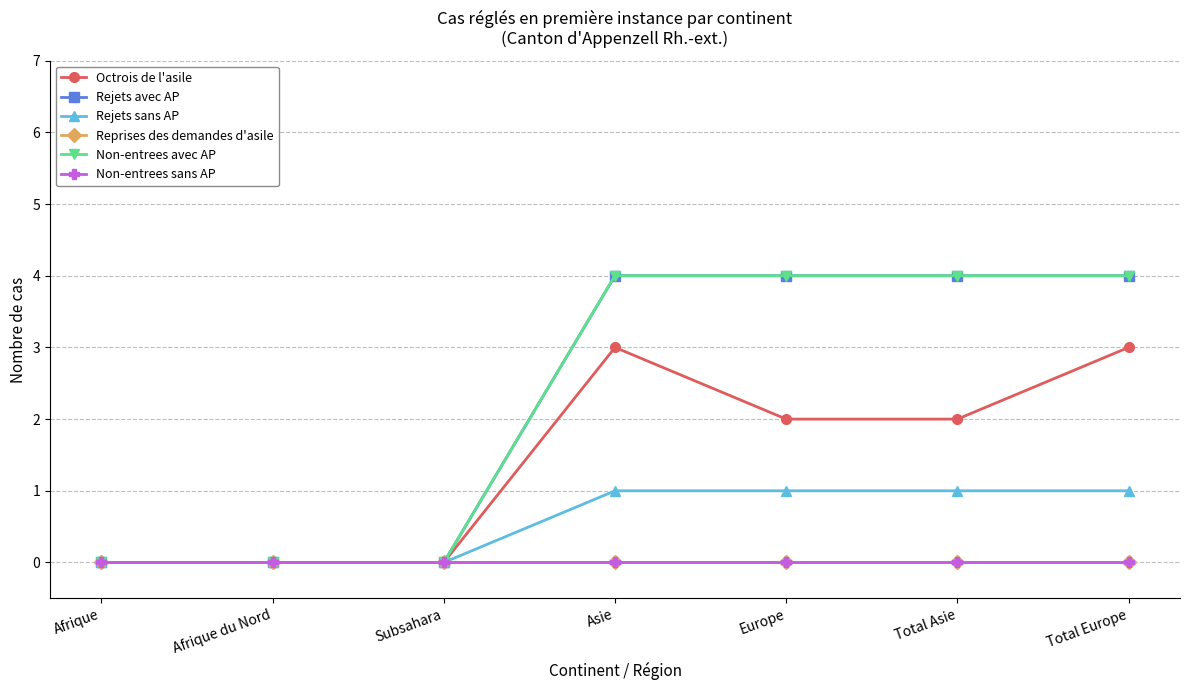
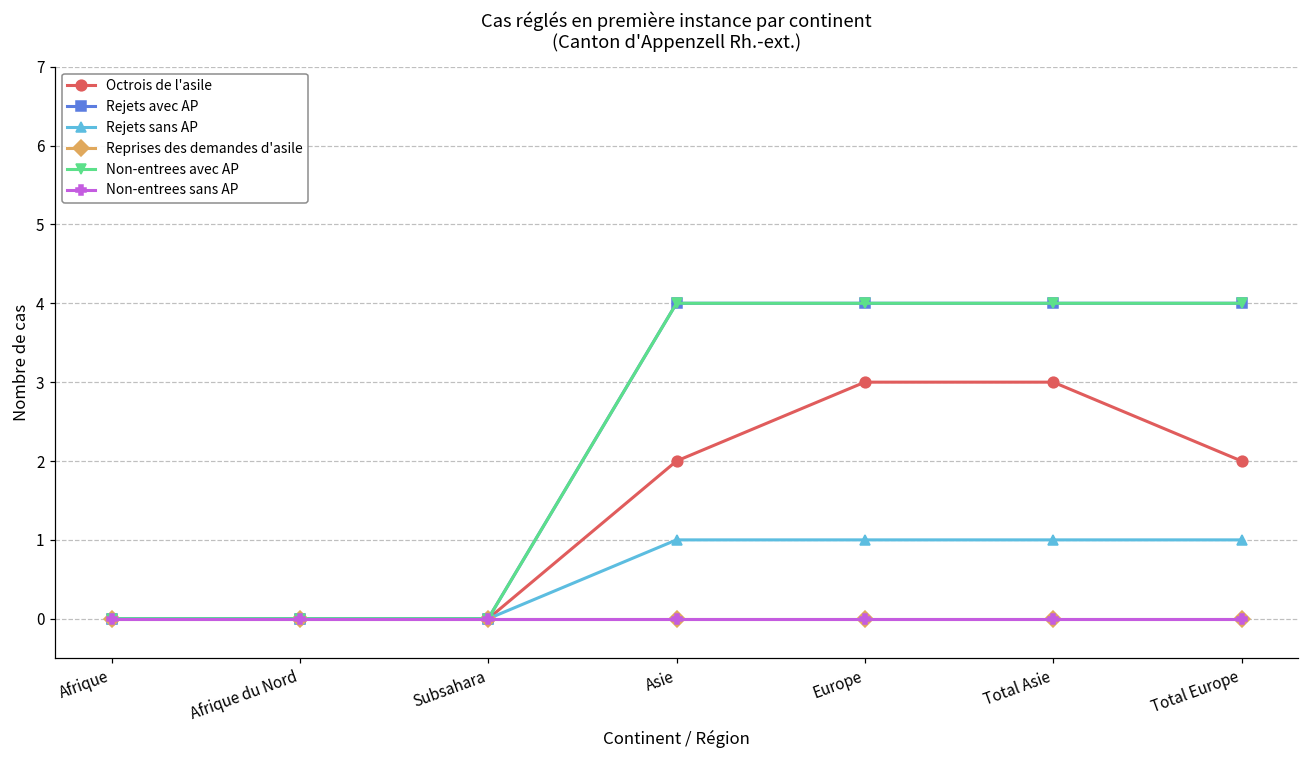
  {
    "Octrois de l'asile": {
-     "Asie": 3,
-     "Europe": 2,
-     "Total Asie": 2,
-     "Total Europe": 3
+     "Asie": 2,
+     "Europe": 3,
+     "Total Asie": 3,
+     "Total Europe": 2
    },
    "Non-entrees avec AP": {
      "Asie": 4,
      "Europe": 4,
      "Total Asie": 4,
      "Total Europe": 4
    },
    "Rejets sans AP": {
      "Asie": 1,
      "Europe": 1,
      "Total Asie": 1,
      "Total Europe": 1
    },
    "Non-entrees sans AP": {
      "Asie": 0,
      "Europe": 0,
      "Total Asie": 0,
      "Total Europe": 0
    }
  }
